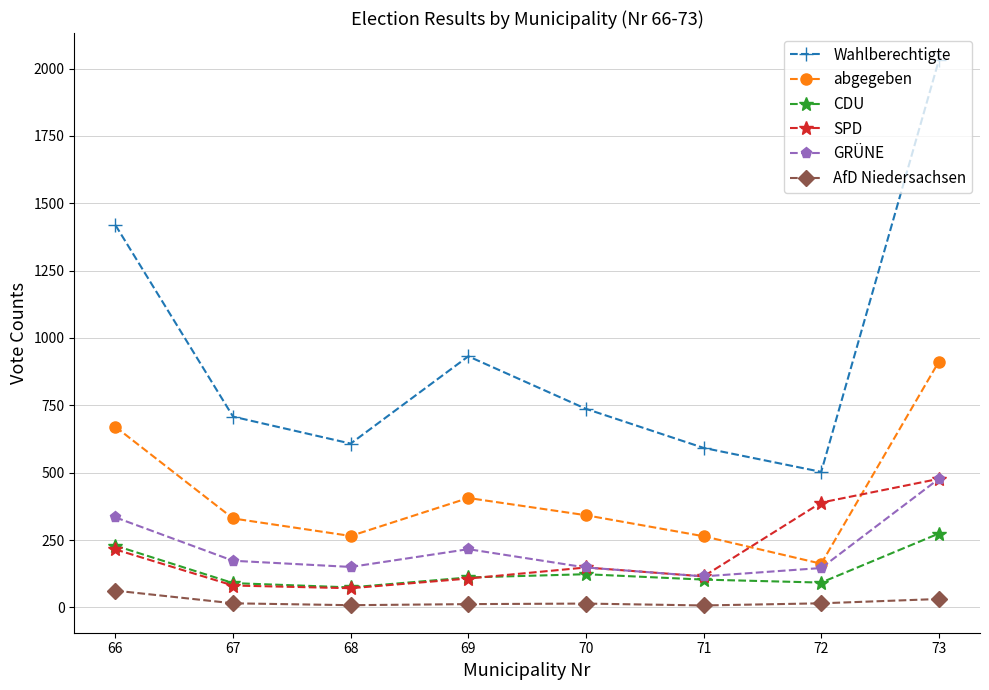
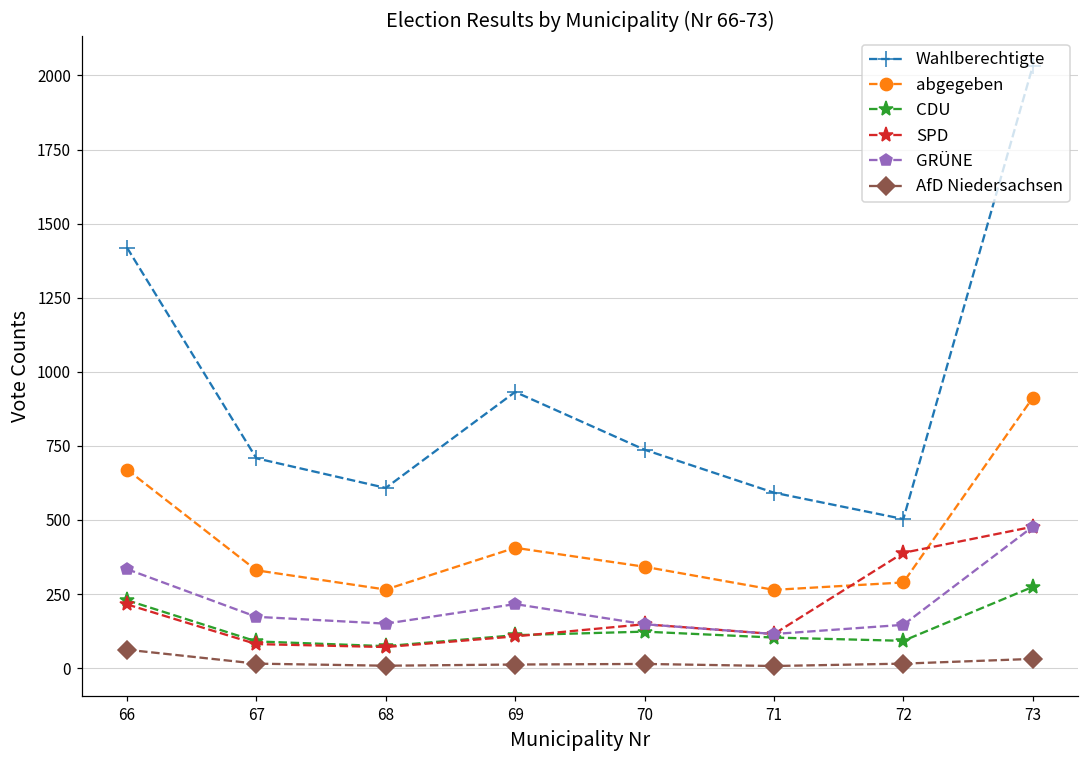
  {
    "Wahlberechtigte": {
      "66": 1420,
      "67": 710,
      "68": 610,
      "69": 930,
      "70": 740,
      "71": 590,
      "72": 500
    },
    "abgegeben": {
      "66": 670,
      "67": 330,
      "68": 270,
      "69": 410,
      "70": 340,
      "71": 260,
-     "72": 160,
+     "72": 290,
      "73": 910
    },
    "CDU": {
      "66": 230,
      "70": 120,
      "71": 100,
      "72": 90,
      "73": 270
    },
    "SPD": {
      "66": 220,
      "72": 390
    },
    "GRÜNE": {
      "66": 330,
      "67": 170,
      "68": 150,
      "69": 220,
      "72": 150
    },
    "AfD Niedersachsen": {
      "66": 60,
      "67": 20,
      "68": 10,
      "69": 10,
      "70": 10,
      "71": 10,
      "72": 20,
      "73": 30
    }
  }
